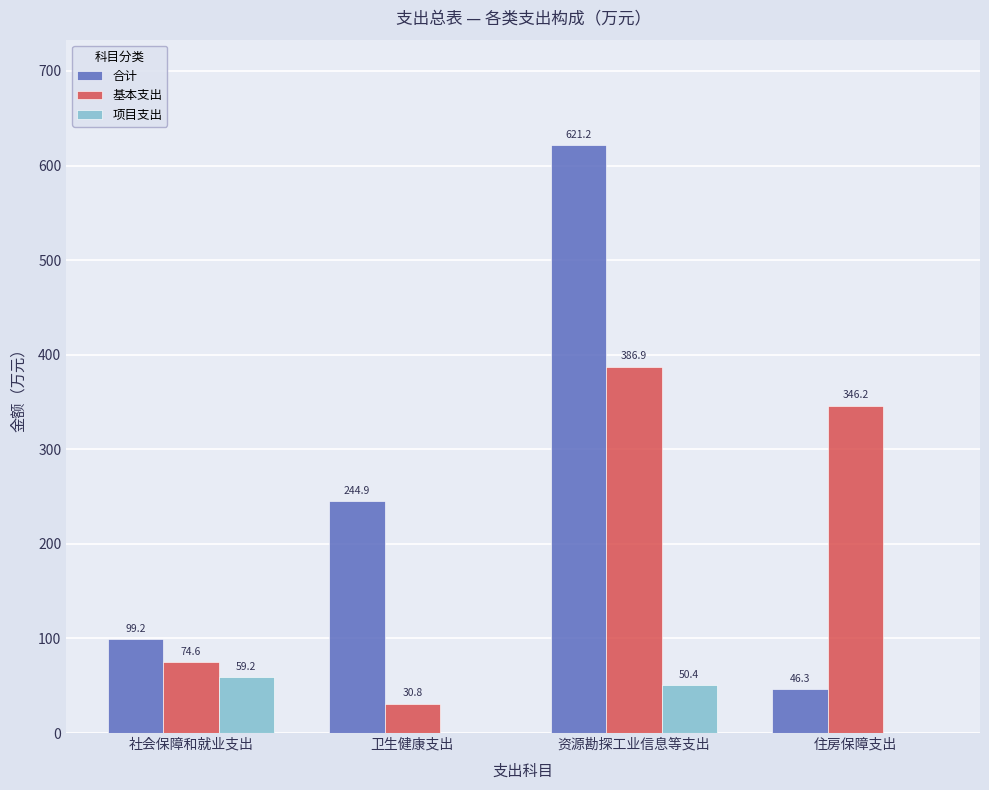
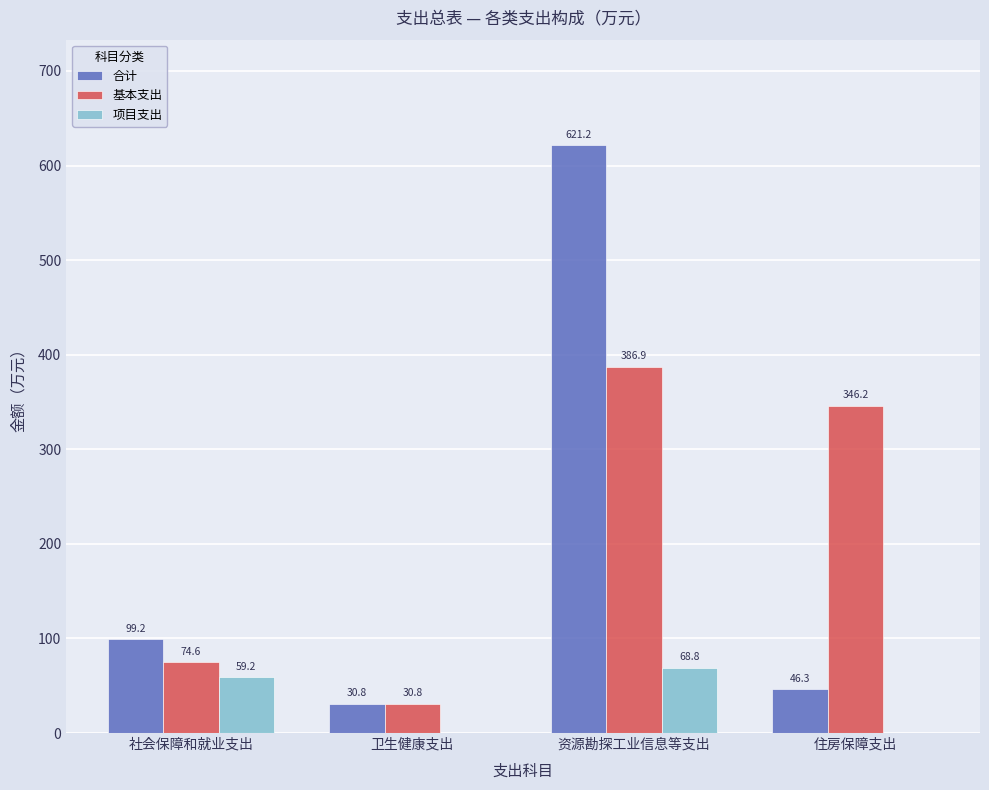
  {
    "合计": {
      "社会保障和就业支出": 99.2,
-     "卫生健康支出": 244.9,
+     "卫生健康支出": 30.8,
      "资源勘探工业信息等支出": 621.2,
      "住房保障支出": 46.3
    },
    "基本支出": {
      "社会保障和就业支出": 74.6,
      "卫生健康支出": 30.8,
      "资源勘探工业信息等支出": 386.9,
      "住房保障支出": 346.2
    },
    "项目支出": {
      "社会保障和就业支出": 59.2,
-     "资源勘探工业信息等支出": 50.4
+     "资源勘探工业信息等支出": 68.8
    }
  }
